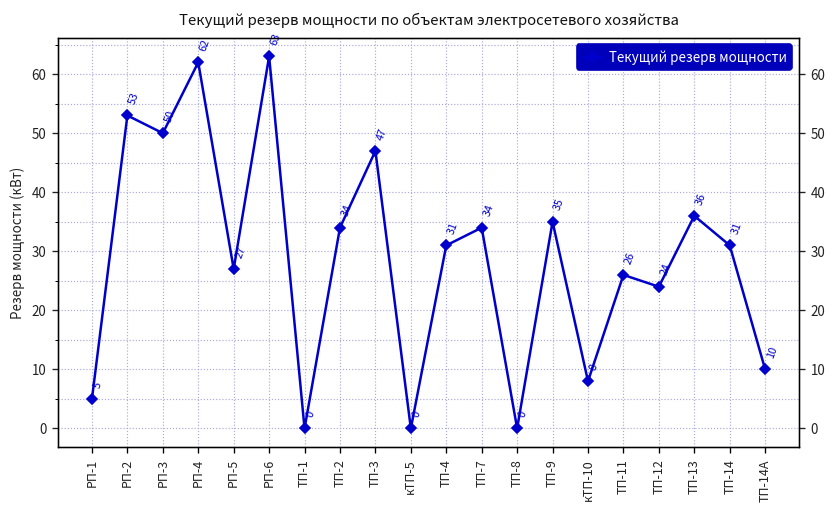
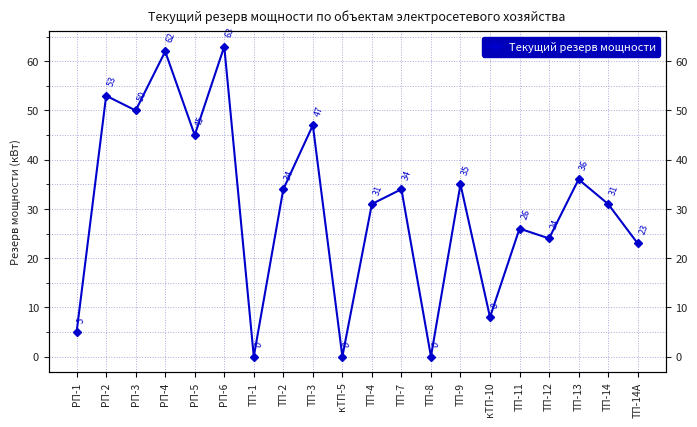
  {
    "РП-1": 5,
    "РП-2": 53,
    "РП-3": 50,
    "РП-4": 62,
-   "РП-5": 27,
+   "РП-5": 45,
    "РП-6": 63,
    "ТП-1": 0,
    "ТП-2": 34,
    "ТП-3": 47,
    "кТП-5": 0,
    "ТП-4": 31,
    "ТП-7": 34,
    "ТП-8": 0,
    "ТП-9": 35,
    "кТП-10": 8,
    "ТП-11": 26,
    "ТП-12": 24,
    "ТП-13": 36,
    "ТП-14": 31,
-   "ТП-14А": 10
+   "ТП-14А": 23
  }
